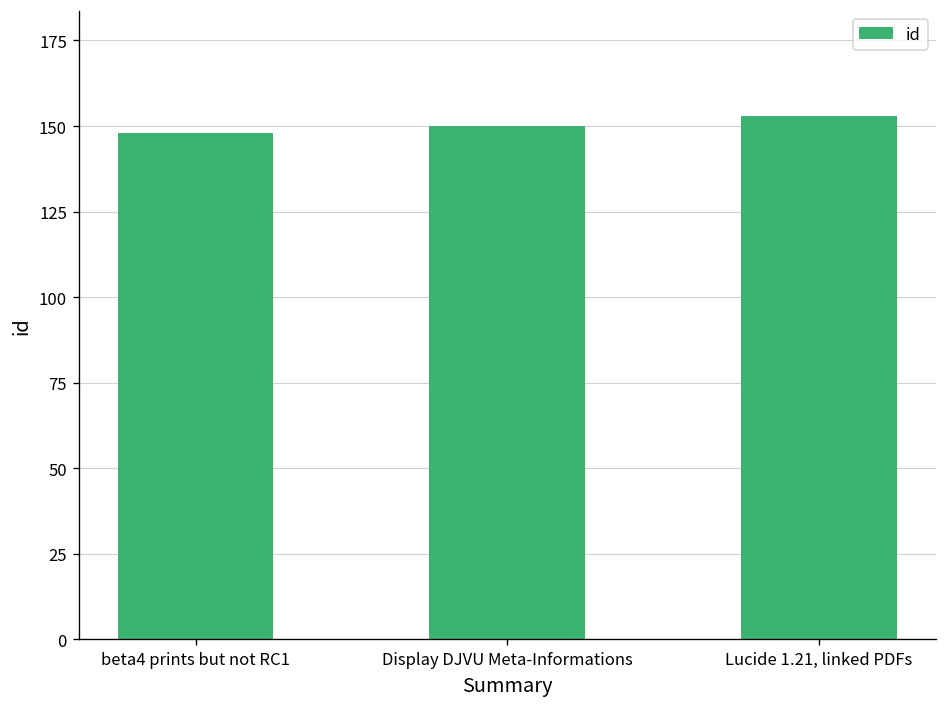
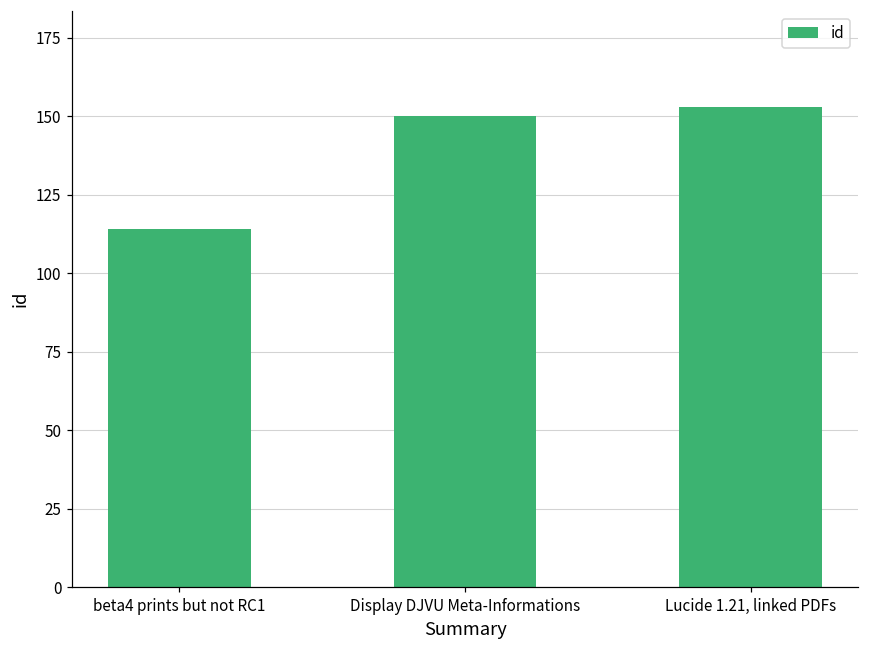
  {
-   "beta4 prints but not RC1": 148,
+   "beta4 prints but not RC1": 114,
    "Display DJVU Meta-Informations": 150,
    "Lucide 1.21, linked PDFs": 153
  }
